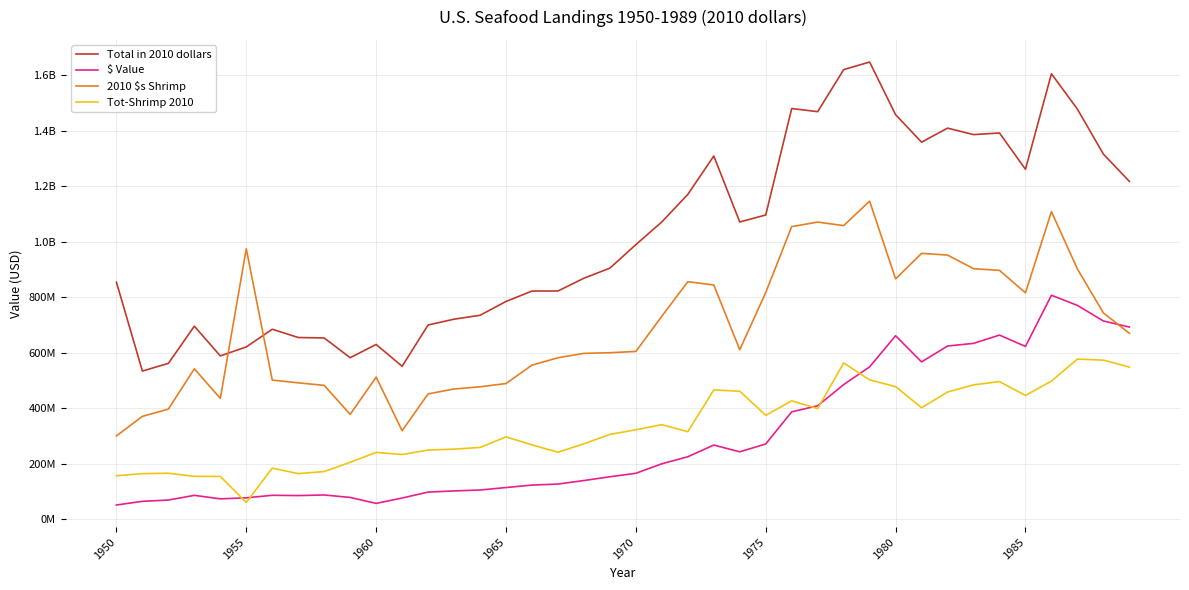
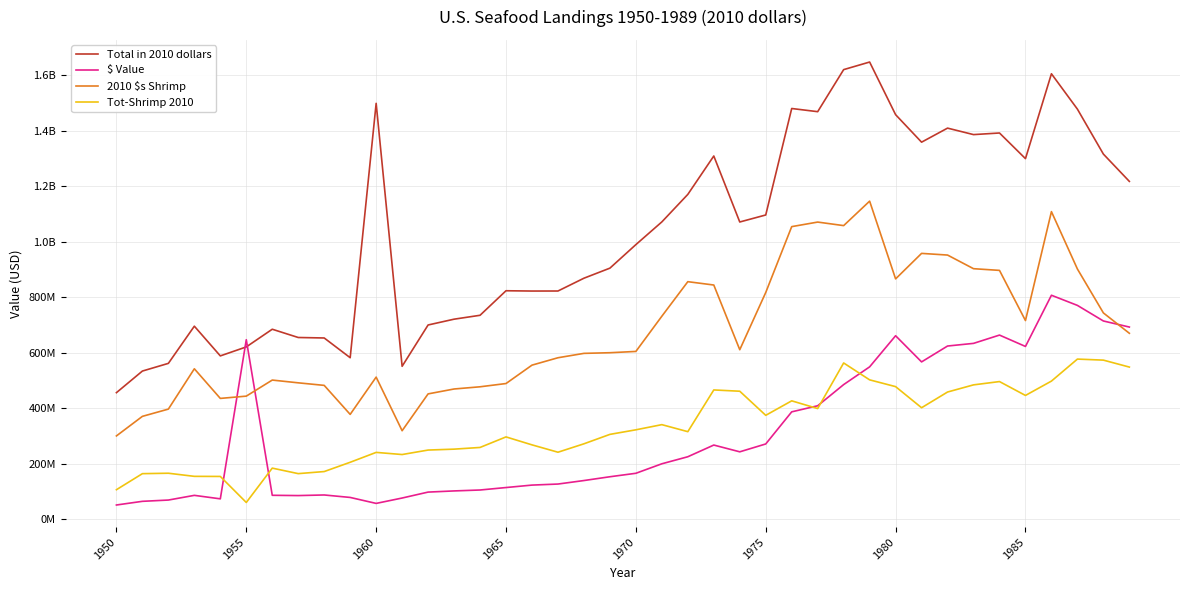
  {
    "Total in 2010 dollars": {
-     "1950": 850000000,
+     "1950": 460000000,
      "1955": 620000000,
-     "1960": 630000000,
-     "1965": 780000000,
+     "1960": 1500000000,
+     "1965": 820000000,
      "1970": 990000000,
      "1975": 1100000000,
      "1980": 1460000000,
-     "1985": 1260000000
+     "1985": 1300000000
    },
    "$ Value": {
      "1950": 50000000,
-     "1955": 80000000,
+     "1955": 650000000,
      "1960": 60000000,
      "1965": 110000000,
      "1970": 160000000,
      "1975": 270000000,
      "1980": 660000000,
      "1985": 620000000
    },
    "2010 $s Shrimp": {
      "1950": 300000000,
-     "1955": 970000000,
+     "1955": 440000000,
      "1960": 510000000,
      "1965": 490000000,
      "1970": 600000000,
      "1975": 820000000,
      "1980": 870000000,
-     "1985": 820000000
+     "1985": 720000000
    },
    "Tot-Shrimp 2010": {
-     "1950": 160000000,
+     "1950": 110000000,
      "1955": 60000000,
      "1960": 240000000,
      "1965": 300000000,
      "1970": 320000000,
      "1975": 370000000,
      "1980": 480000000,
      "1985": 450000000
    }
  }
